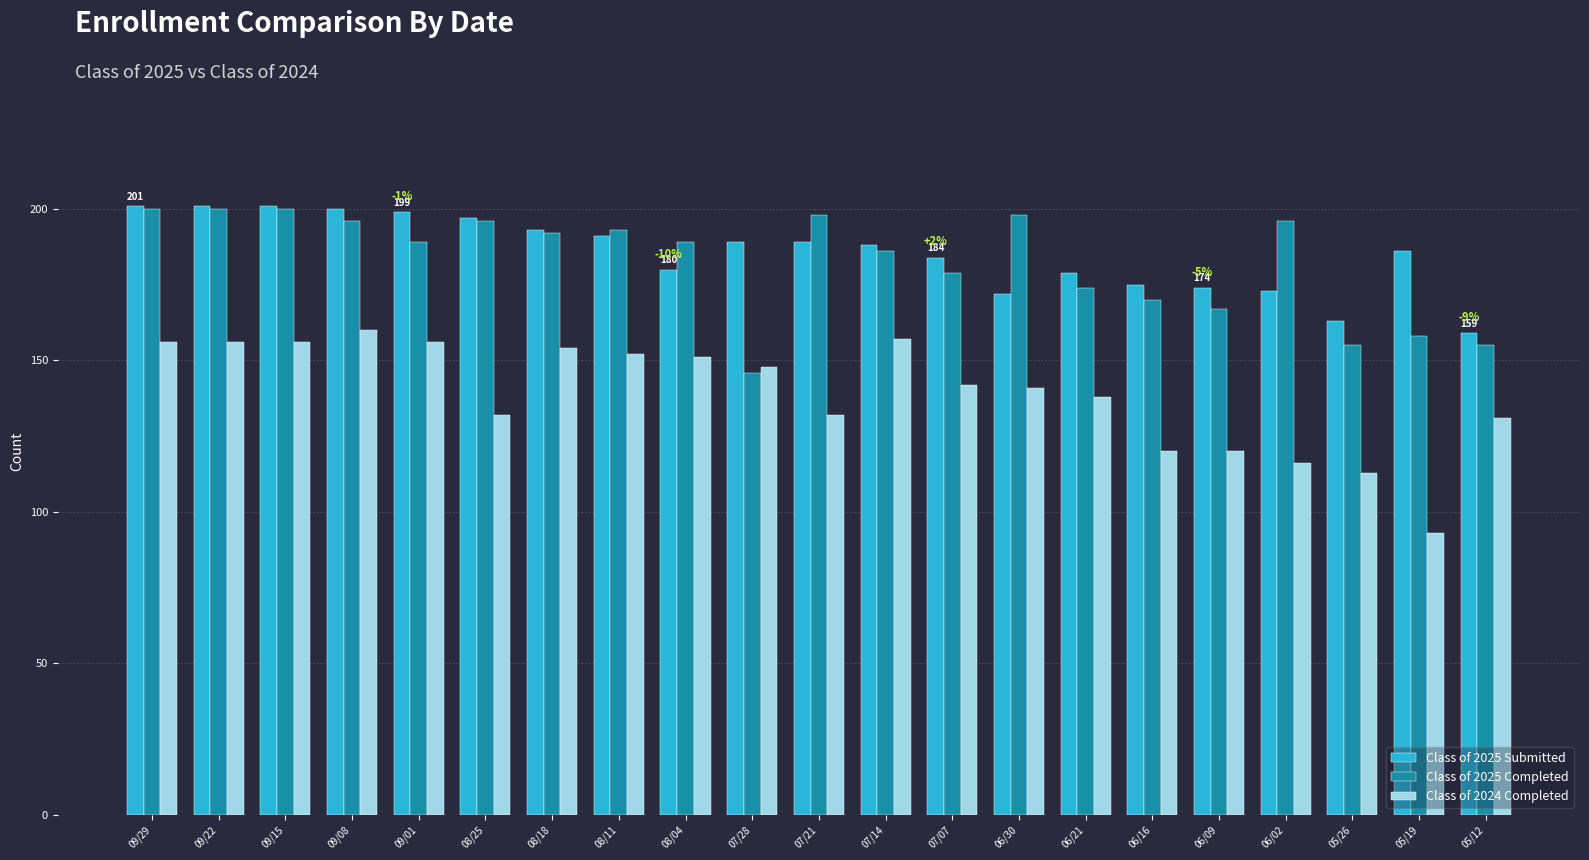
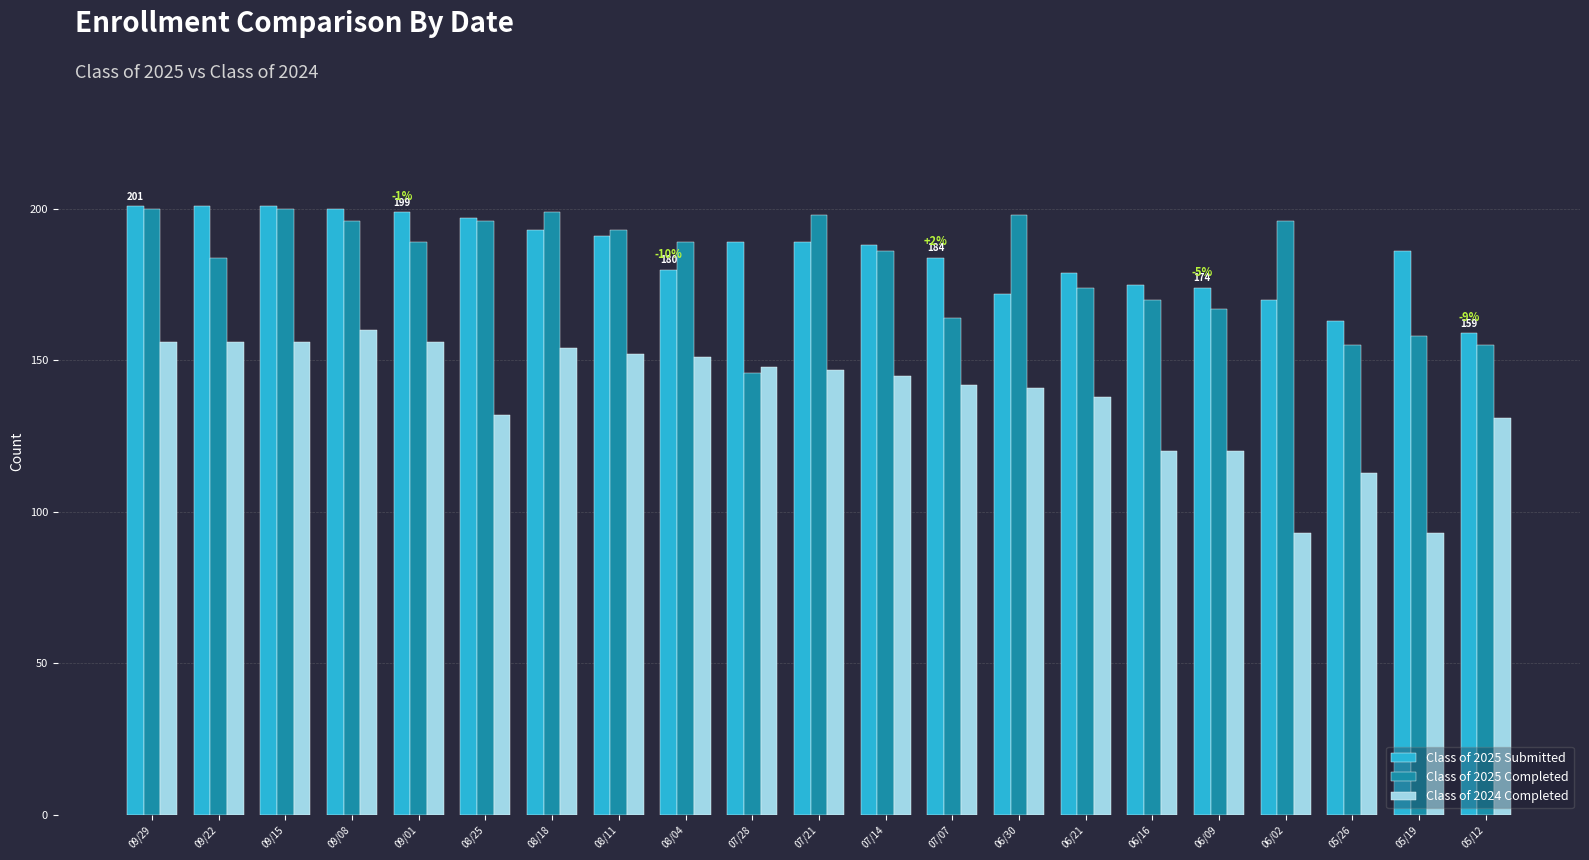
  {
    "Class of 2025 Submitted": {
      "09/22": 201,
      "09/15": 201,
      "09/08": 200,
      "08/25": 197,
      "08/18": 193,
      "08/11": 191,
      "07/28": 189,
      "07/21": 189,
      "07/14": 188,
      "06/30": 172,
      "06/21": 179,
      "06/16": 175,
-     "06/02": 173,
+     "06/02": 170,
      "05/26": 163,
      "05/19": 186
    },
    "Class of 2025 Completed": {
      "09/29": 200,
-     "09/22": 200,
+     "09/22": 184,
      "09/15": 200,
      "09/08": 196,
      "09/01": 189,
      "08/25": 196,
-     "08/18": 192,
+     "08/18": 199,
      "08/11": 193,
      "07/28": 146,
      "07/21": 198,
      "07/14": 186,
-     "07/07": 179,
+     "07/07": 164,
      "06/30": 198,
      "06/21": 174,
      "06/16": 170,
      "06/09": 167,
      "06/02": 196,
      "05/26": 155,
      "05/19": 158,
      "05/12": 155
    },
    "Class of 2024 Completed": {
      "09/29": 156,
      "09/22": 156,
      "09/15": 156,
      "09/08": 160,
      "09/01": 156,
      "08/25": 132,
      "08/18": 154,
      "08/11": 152,
      "08/04": 151,
      "07/28": 148,
-     "07/21": 132,
-     "07/14": 157,
+     "07/21": 147,
+     "07/14": 145,
      "07/07": 142,
      "06/30": 141,
      "06/21": 138,
      "06/16": 120,
      "06/09": 120,
-     "06/02": 116,
+     "06/02": 93,
      "05/26": 113,
      "05/19": 93,
      "05/12": 131
    }
  }
